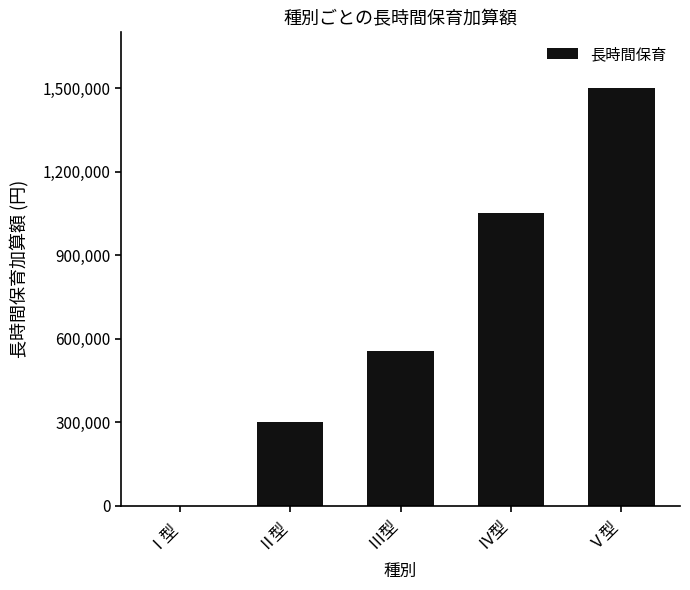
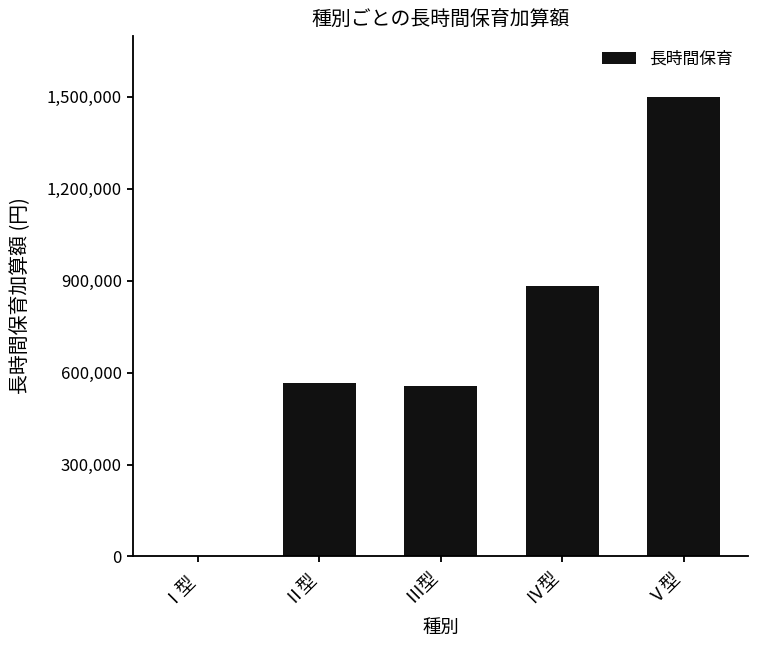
  {
    "Ⅰ型": "0",
-   "Ⅱ型": "300,000",
+   "Ⅱ型": "570,000",
    "Ⅲ型": "560,000",
-   "Ⅳ型": "1,050,000",
+   "Ⅳ型": "880,000",
    "Ⅴ型": "1,500,000"
  }
